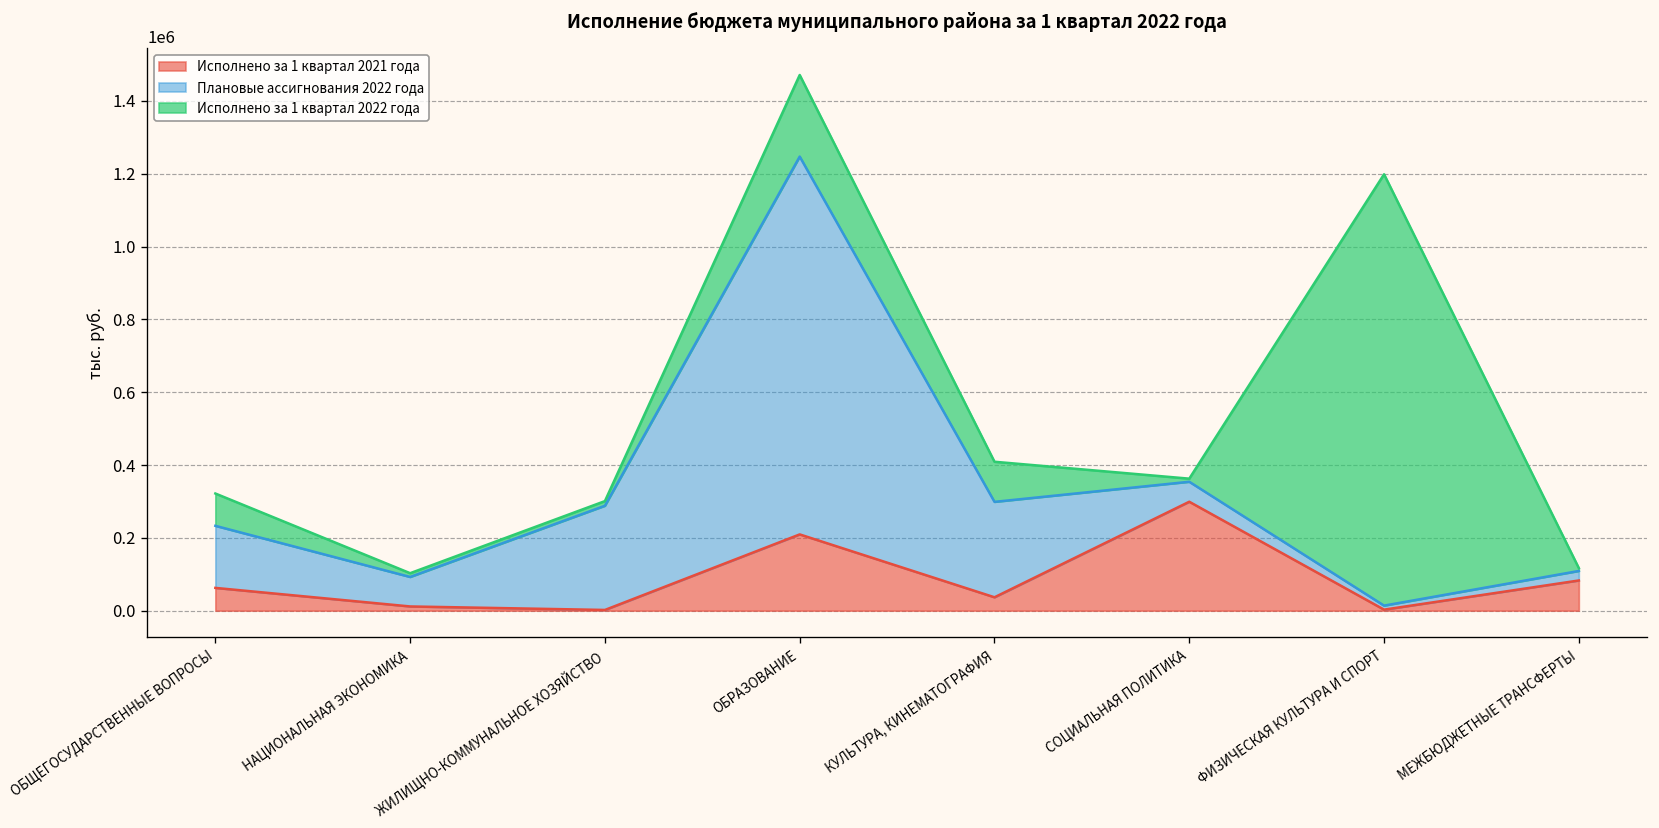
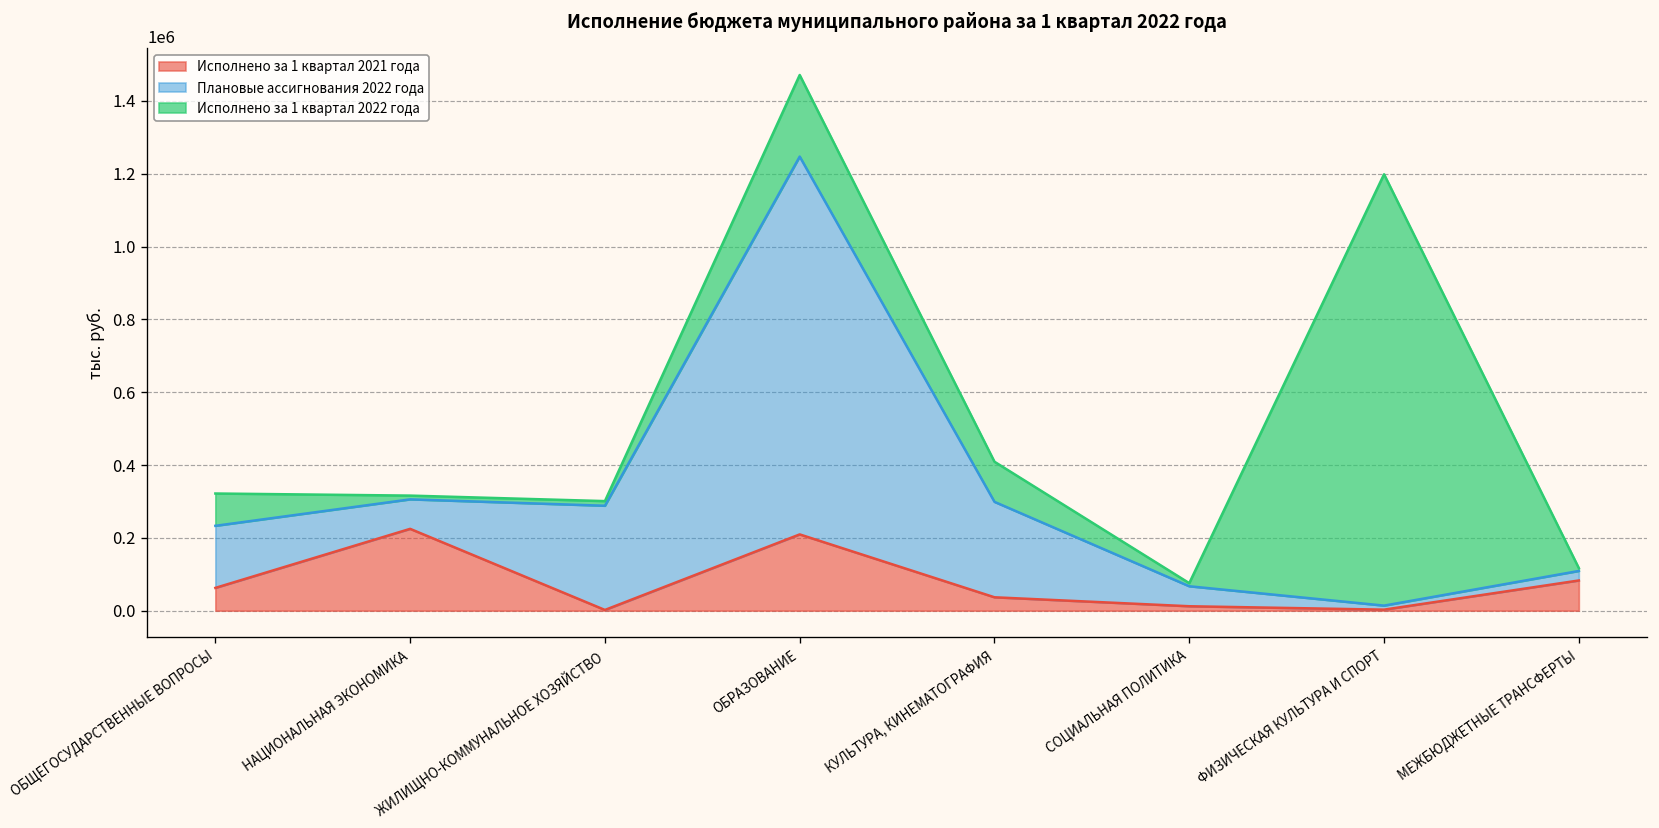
  {
    "Исполнено за 1 квартал 2021 года": {
      "ОБЩЕГОСУДАРСТВЕННЫЕ ВОПРОСЫ": 60000,
-     "НАЦИОНАЛЬНАЯ ЭКОНОМИКА": 10000,
+     "НАЦИОНАЛЬНАЯ ЭКОНОМИКА": 220000,
      "ЖИЛИЩНО-КОММУНАЛЬНОЕ ХОЗЯЙСТВО": 0,
      "ОБРАЗОВАНИЕ": 210000,
      "КУЛЬТУРА, КИНЕМАТОГРАФИЯ": 40000,
-     "СОЦИАЛЬНАЯ ПОЛИТИКА": 300000,
+     "СОЦИАЛЬНАЯ ПОЛИТИКА": 10000,
      "ФИЗИЧЕСКАЯ КУЛЬТУРА И СПОРТ": 0,
      "МЕЖБЮДЖЕТНЫЕ ТРАНСФЕРТЫ": 80000
    },
    "Плановые ассигнования 2022 года": {
      "ОБЩЕГОСУДАРСТВЕННЫЕ ВОПРОСЫ": 170000,
      "НАЦИОНАЛЬНАЯ ЭКОНОМИКА": 80000,
      "ЖИЛИЩНО-КОММУНАЛЬНОЕ ХОЗЯЙСТВО": 290000,
      "ОБРАЗОВАНИЕ": 1040000,
      "КУЛЬТУРА, КИНЕМАТОГРАФИЯ": 260000,
      "ФИЗИЧЕСКАЯ КУЛЬТУРА И СПОРТ": 10000
    },
    "Исполнено за 1 квартал 2022 года": {
      "ОБЩЕГОСУДАРСТВЕННЫЕ ВОПРОСЫ": 90000,
      "НАЦИОНАЛЬНАЯ ЭКОНОМИКА": 10000,
      "ЖИЛИЩНО-КОММУНАЛЬНОЕ ХОЗЯЙСТВО": 10000,
      "ОБРАЗОВАНИЕ": 220000,
      "КУЛЬТУРА, КИНЕМАТОГРАФИЯ": 110000,
      "ФИЗИЧЕСКАЯ КУЛЬТУРА И СПОРТ": 1180000
    }
  }
